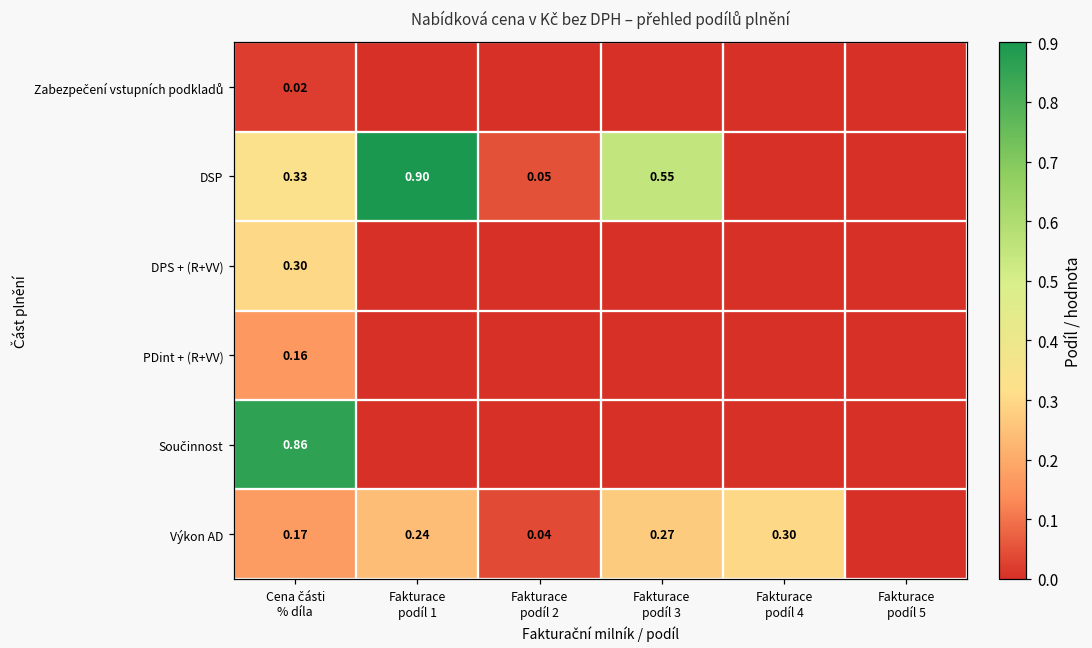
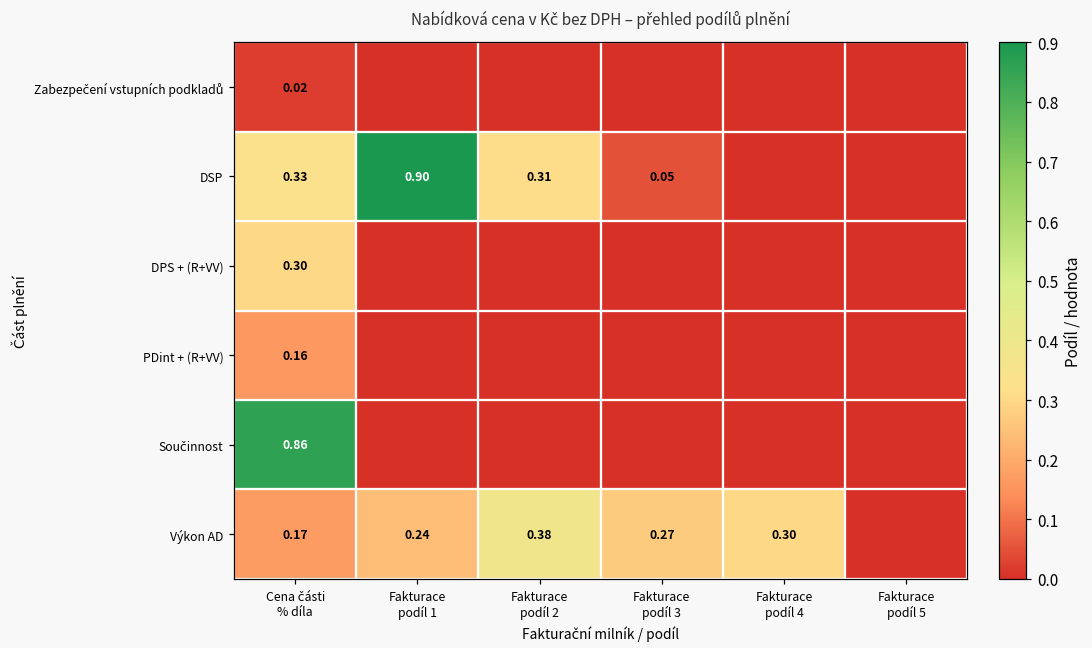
  {
    "Zabezpečení vstupních podkladů": {
      "Cena části % díla": 0.02
    },
    "DSP": {
      "Cena části % díla": 0.33,
      "Fakturace podíl 1": 0.90,
-     "Fakturace podíl 2": 0.05,
-     "Fakturace podíl 3": 0.55
+     "Fakturace podíl 2": 0.31,
+     "Fakturace podíl 3": 0.05
    },
    "DPS + (R+VV)": {
      "Cena části % díla": 0.30
    },
    "PDint + (R+VV)": {
      "Cena části % díla": 0.16
    },
    "Součinnost": {
      "Cena části % díla": 0.86
    },
    "Výkon AD": {
      "Cena části % díla": 0.17,
      "Fakturace podíl 1": 0.24,
-     "Fakturace podíl 2": 0.04,
+     "Fakturace podíl 2": 0.38,
      "Fakturace podíl 3": 0.27,
      "Fakturace podíl 4": 0.30
    }
  }
